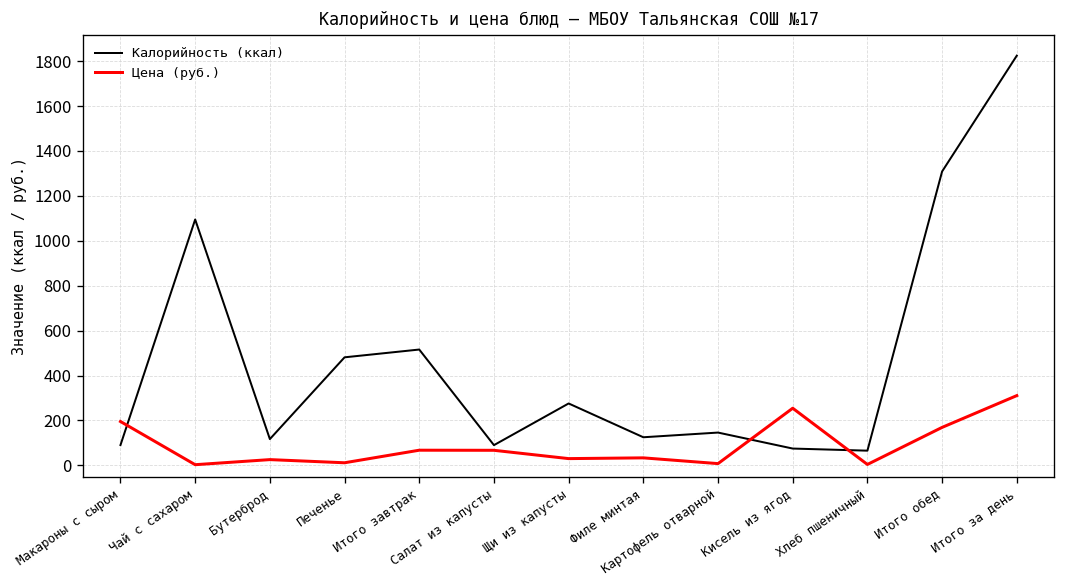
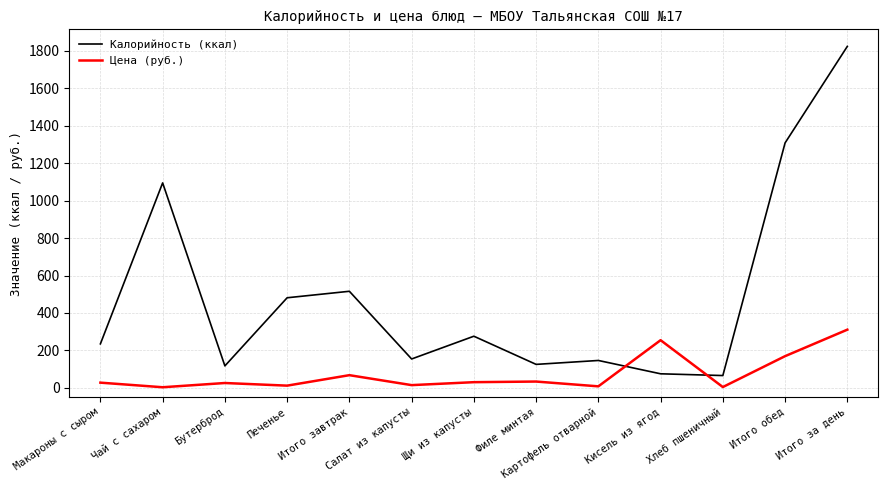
  {
    "Калорийность (ккал)": {
-     "Макароны с сыром": 90,
+     "Макароны с сыром": 230,
      "Чай с сахаром": 1090,
      "Бутерброд": 120,
      "Печенье": 480,
      "Итого завтрак": 520,
-     "Салат из капусты": 90,
+     "Салат из капусты": 150,
      "Щи из капусты": 280,
      "Филе минтая": 130,
      "Картофель отварной": 150,
      "Кисель из ягод": 70,
      "Хлеб пшеничный": 70,
      "Итого обед": 1310,
      "Итого за день": 1820
    },
    "Цена (руб.)": {
-     "Макароны с сыром": 200,
+     "Макароны с сыром": 30,
      "Чай с сахаром": 0,
      "Бутерброд": 30,
      "Печенье": 10,
      "Итого завтрак": 70,
-     "Салат из капусты": 70,
+     "Салат из капусты": 10,
      "Щи из капусты": 30,
      "Филе минтая": 30,
      "Картофель отварной": 10,
      "Кисель из ягод": 250,
      "Хлеб пшеничный": 0,
      "Итого обед": 170,
      "Итого за день": 310
    }
  }
